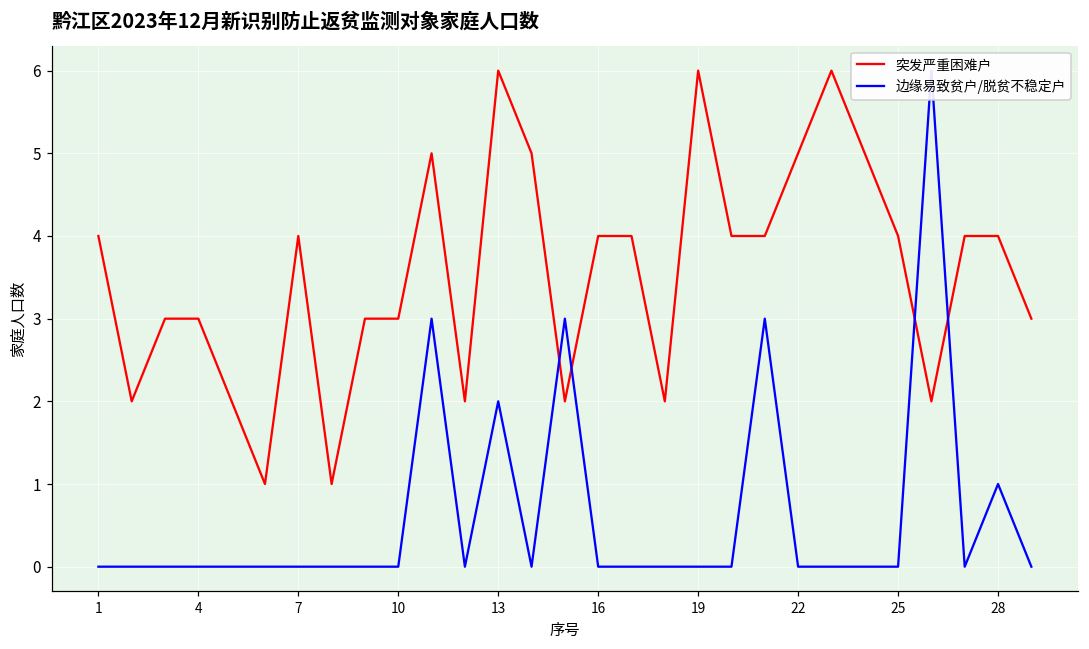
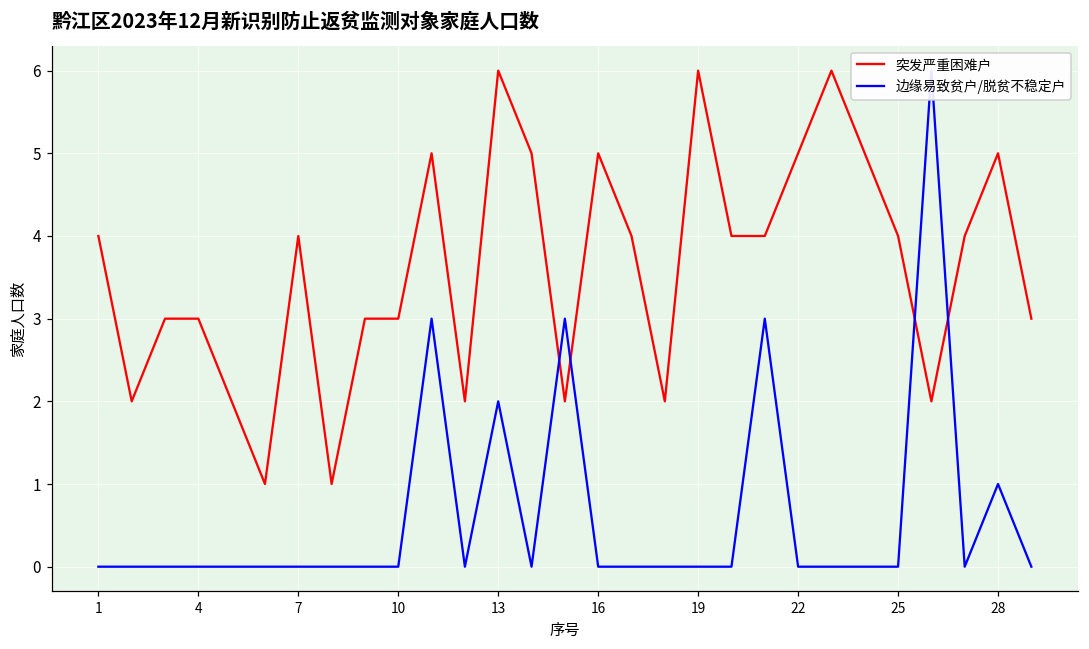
  {
    "突发严重困难户": {
      "1": 4,
      "4": 3,
      "7": 4,
      "10": 3,
      "13": 6,
-     "16": 4,
+     "16": 5,
      "19": 6,
      "22": 5,
      "25": 4,
-     "28": 4
+     "28": 5
    },
    "边缘易致贫户/脱贫不稳定户": {
      "1": 0,
      "4": 0,
      "7": 0,
      "10": 0,
      "13": 2,
      "16": 0,
      "19": 0,
      "22": 0,
      "25": 0,
      "28": 1
    }
  }
